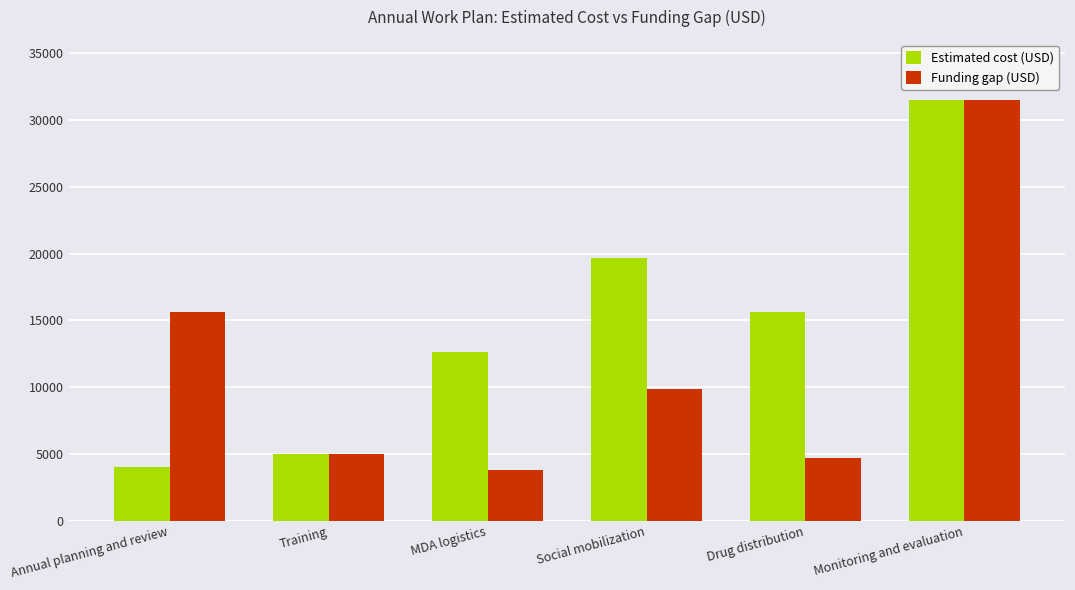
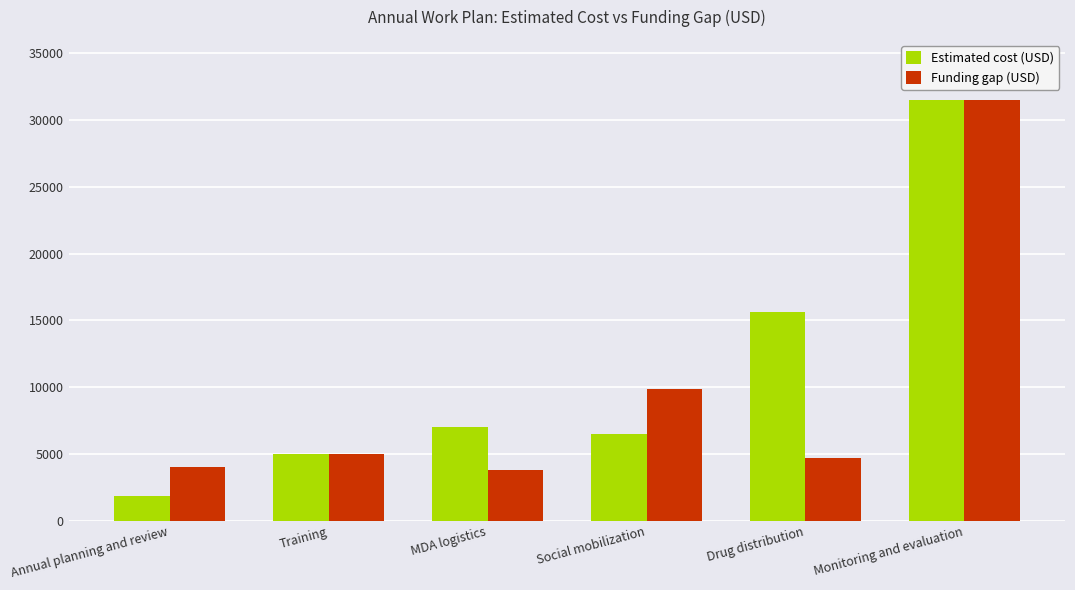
  {
    "Estimated cost (USD)": {
-     "Annual planning and review": 4000,
+     "Annual planning and review": 1800,
      "Training": 5000,
-     "MDA logistics": 12600,
-     "Social mobilization": 19700,
+     "MDA logistics": 7000,
+     "Social mobilization": 6500,
      "Drug distribution": 15600,
      "Monitoring and evaluation": 31500
    },
    "Funding gap (USD)": {
-     "Annual planning and review": 15600,
+     "Annual planning and review": 4000,
      "Training": 5000,
      "MDA logistics": 3800,
      "Social mobilization": 9900,
      "Drug distribution": 4700,
      "Monitoring and evaluation": 31500
    }
  }
